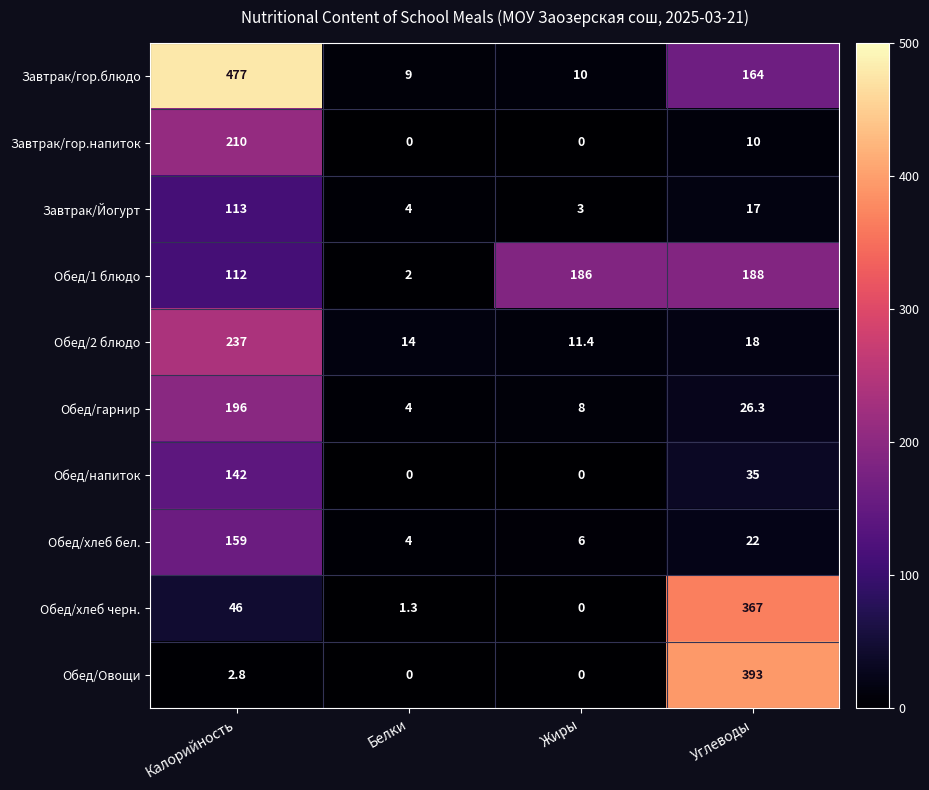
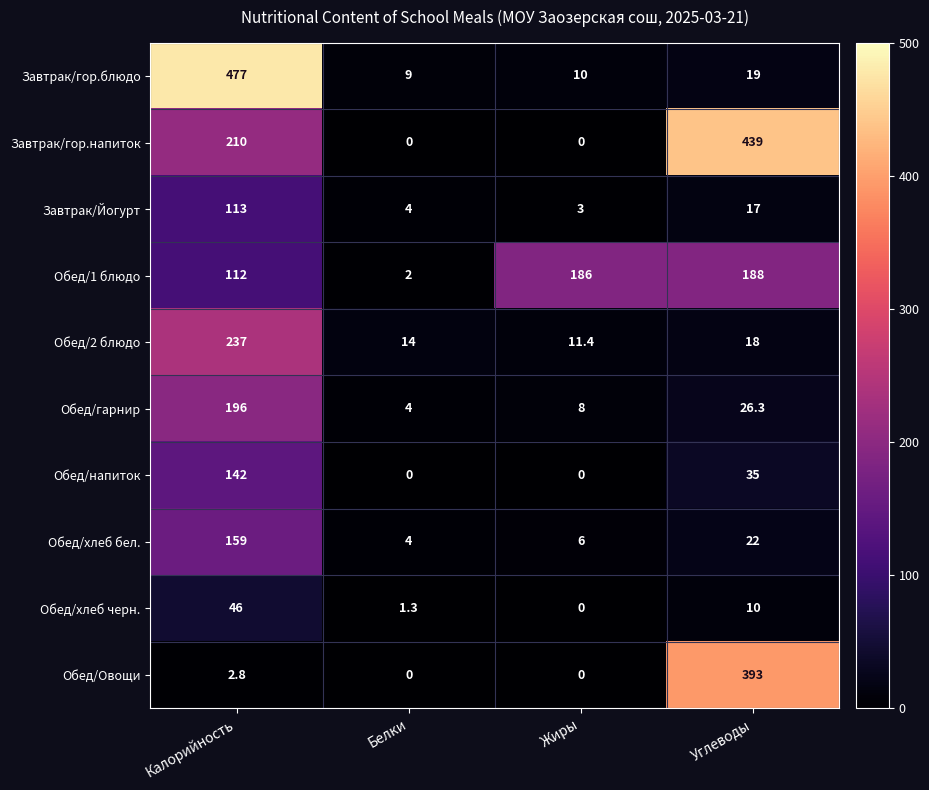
  {
    "Завтрак/гор.блюдо": {
      "Калорийность": 477,
      "Белки": 9,
      "Жиры": 10,
-     "Углеводы": 164
+     "Углеводы": 19
    },
    "Завтрак/гор.напиток": {
      "Калорийность": 210,
      "Белки": 0,
      "Жиры": 0,
-     "Углеводы": 10
+     "Углеводы": 439
    },
    "Завтрак/Йогурт": {
      "Калорийность": 113,
      "Белки": 4,
      "Жиры": 3,
      "Углеводы": 17
    },
    "Обед/1 блюдо": {
      "Калорийность": 112,
      "Белки": 2,
      "Жиры": 186,
      "Углеводы": 188
    },
    "Обед/2 блюдо": {
      "Калорийность": 237,
      "Белки": 14,
      "Жиры": 11.4,
      "Углеводы": 18
    },
    "Обед/гарнир": {
      "Калорийность": 196,
      "Белки": 4,
      "Жиры": 8,
      "Углеводы": 26.3
    },
    "Обед/напиток": {
      "Калорийность": 142,
      "Белки": 0,
      "Жиры": 0,
      "Углеводы": 35
    },
    "Обед/хлеб бел.": {
      "Калорийность": 159,
      "Белки": 4,
      "Жиры": 6,
      "Углеводы": 22
    },
    "Обед/хлеб черн.": {
      "Калорийность": 46,
      "Белки": 1.3,
      "Жиры": 0,
-     "Углеводы": 367
+     "Углеводы": 10
    },
    "Обед/Овощи": {
      "Калорийность": 2.8,
      "Белки": 0,
      "Жиры": 0,
      "Углеводы": 393
    }
  }
